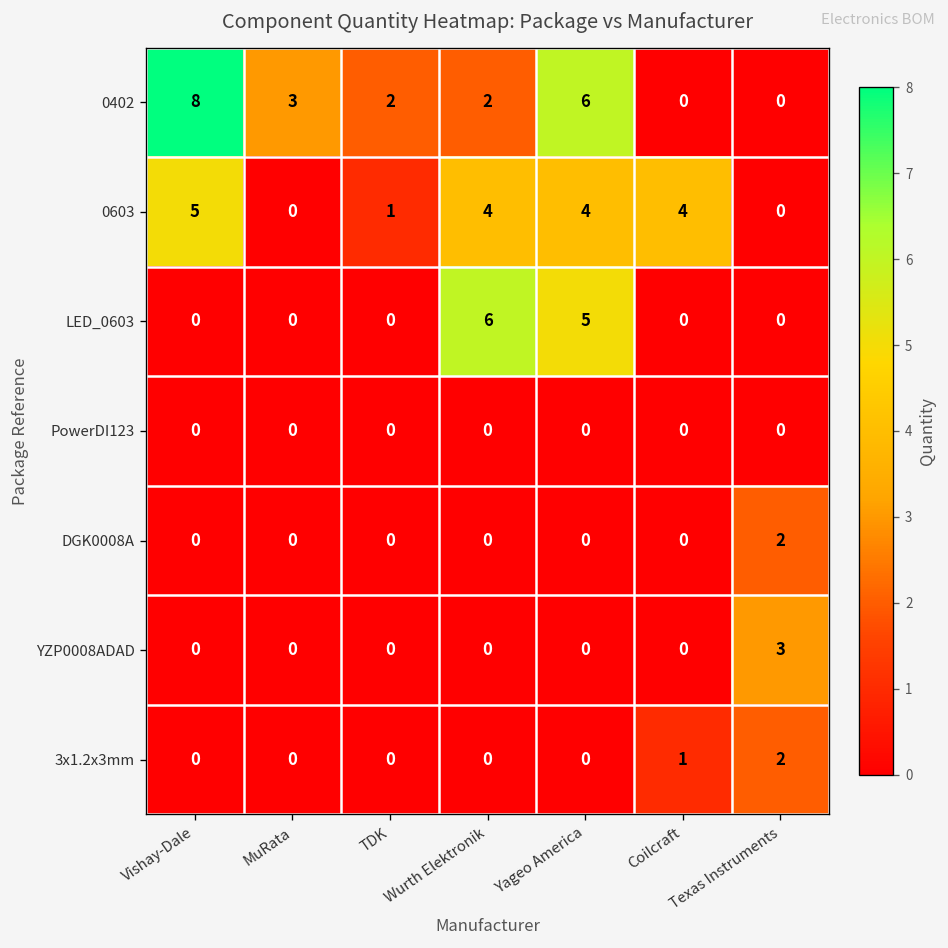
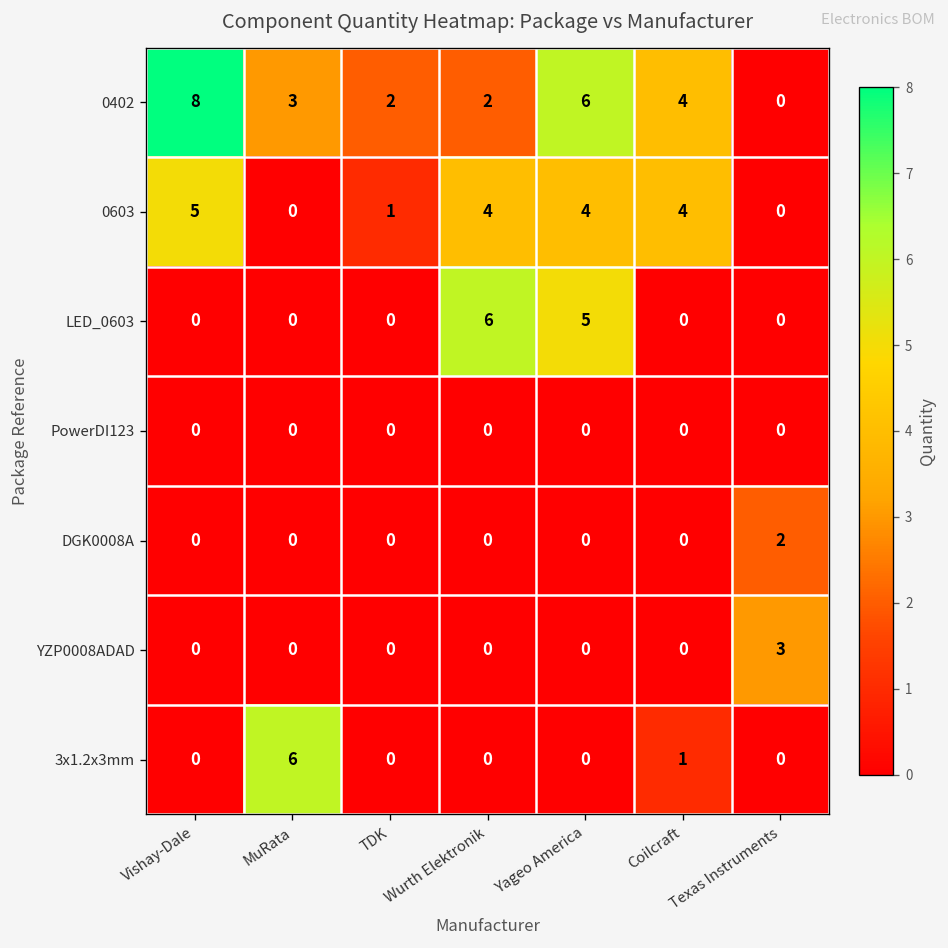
  {
    "0402": {
      "Vishay-Dale": 8,
      "MuRata": 3,
      "TDK": 2,
      "Wurth Elektronik": 2,
      "Yageo America": 6,
-     "Coilcraft": 0,
+     "Coilcraft": 4,
      "Texas Instruments": 0
    },
    "0603": {
      "Vishay-Dale": 5,
      "MuRata": 0,
      "TDK": 1,
      "Wurth Elektronik": 4,
      "Yageo America": 4,
      "Coilcraft": 4,
      "Texas Instruments": 0
    },
    "LED_0603": {
      "Vishay-Dale": 0,
      "MuRata": 0,
      "TDK": 0,
      "Wurth Elektronik": 6,
      "Yageo America": 5,
      "Coilcraft": 0,
      "Texas Instruments": 0
    },
    "PowerDI123": {
      "Vishay-Dale": 0,
      "MuRata": 0,
      "TDK": 0,
      "Wurth Elektronik": 0,
      "Yageo America": 0,
      "Coilcraft": 0,
      "Texas Instruments": 0
    },
    "DGK0008A": {
      "Vishay-Dale": 0,
      "MuRata": 0,
      "TDK": 0,
      "Wurth Elektronik": 0,
      "Yageo America": 0,
      "Coilcraft": 0,
      "Texas Instruments": 2
    },
    "YZP0008ADAD": {
      "Vishay-Dale": 0,
      "MuRata": 0,
      "TDK": 0,
      "Wurth Elektronik": 0,
      "Yageo America": 0,
      "Coilcraft": 0,
      "Texas Instruments": 3
    },
    "3x1.2x3mm": {
      "Vishay-Dale": 0,
-     "MuRata": 0,
+     "MuRata": 6,
      "TDK": 0,
      "Wurth Elektronik": 0,
      "Yageo America": 0,
      "Coilcraft": 1,
-     "Texas Instruments": 2
+     "Texas Instruments": 0
    }
  }
